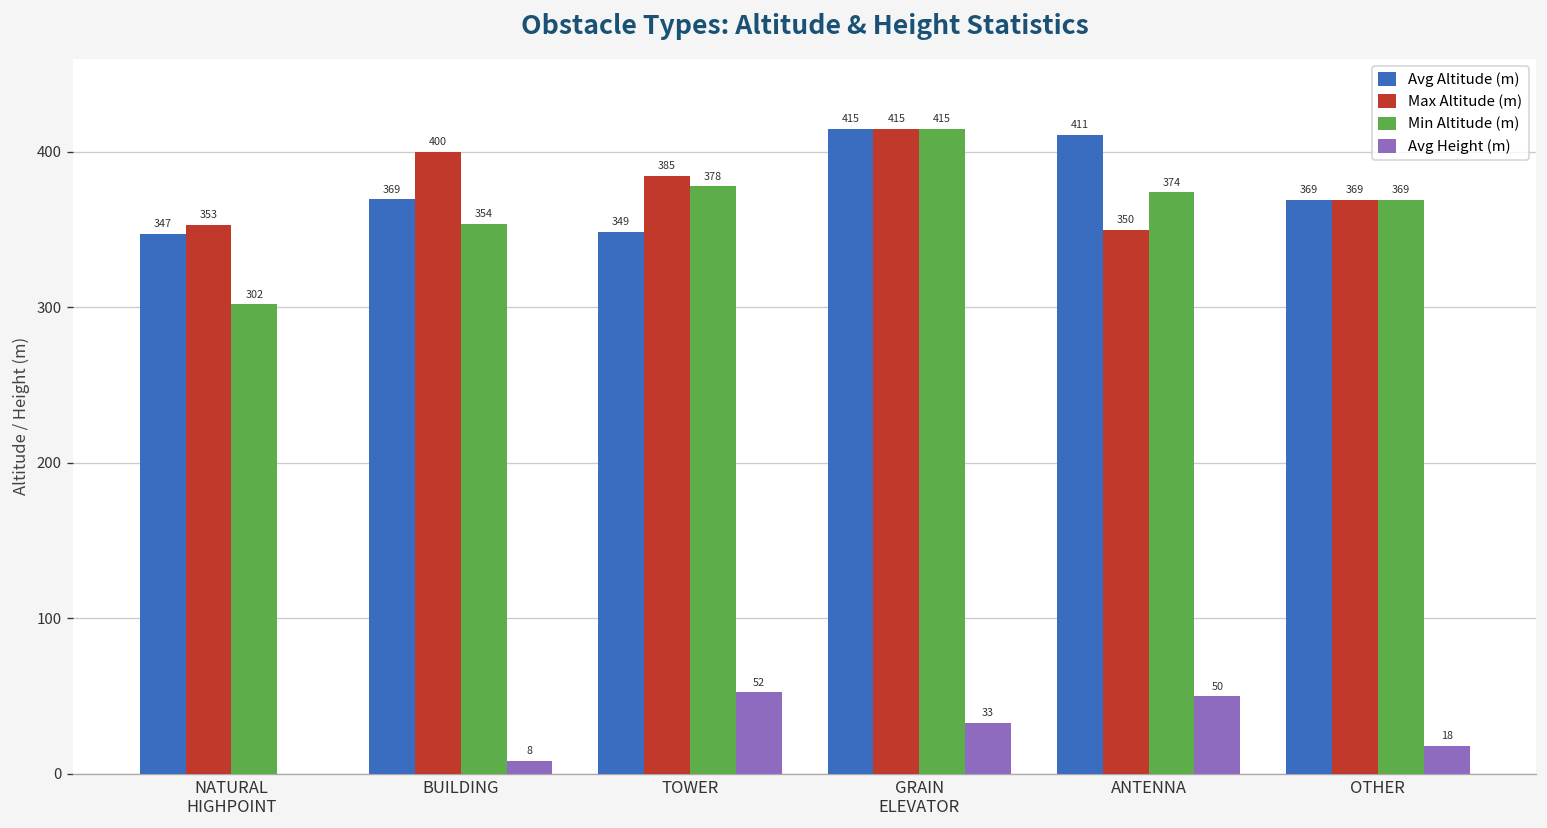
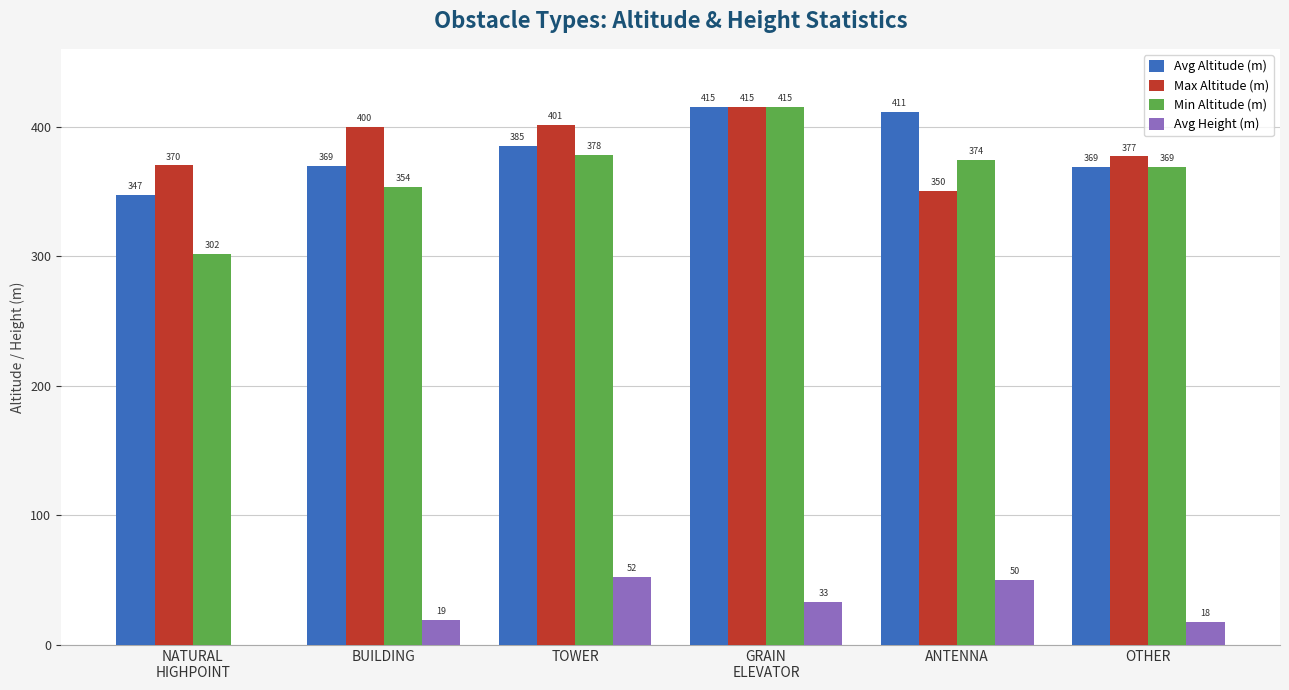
  {
    "Avg Altitude (m)": {
      "NATURAL HIGHPOINT": 347,
      "BUILDING": 369,
-     "TOWER": 349,
+     "TOWER": 385,
      "GRAIN ELEVATOR": 415,
      "ANTENNA": 411,
      "OTHER": 369
    },
    "Max Altitude (m)": {
-     "NATURAL HIGHPOINT": 353,
+     "NATURAL HIGHPOINT": 370,
      "BUILDING": 400,
-     "TOWER": 385,
+     "TOWER": 401,
      "GRAIN ELEVATOR": 415,
      "ANTENNA": 350,
-     "OTHER": 369
+     "OTHER": 377
    },
    "Min Altitude (m)": {
      "NATURAL HIGHPOINT": 302,
      "BUILDING": 354,
      "TOWER": 378,
      "GRAIN ELEVATOR": 415,
      "ANTENNA": 374,
      "OTHER": 369
    },
    "Avg Height (m)": {
-     "BUILDING": 8,
+     "BUILDING": 19,
      "TOWER": 52,
      "GRAIN ELEVATOR": 33,
      "ANTENNA": 50,
      "OTHER": 18
    }
  }
